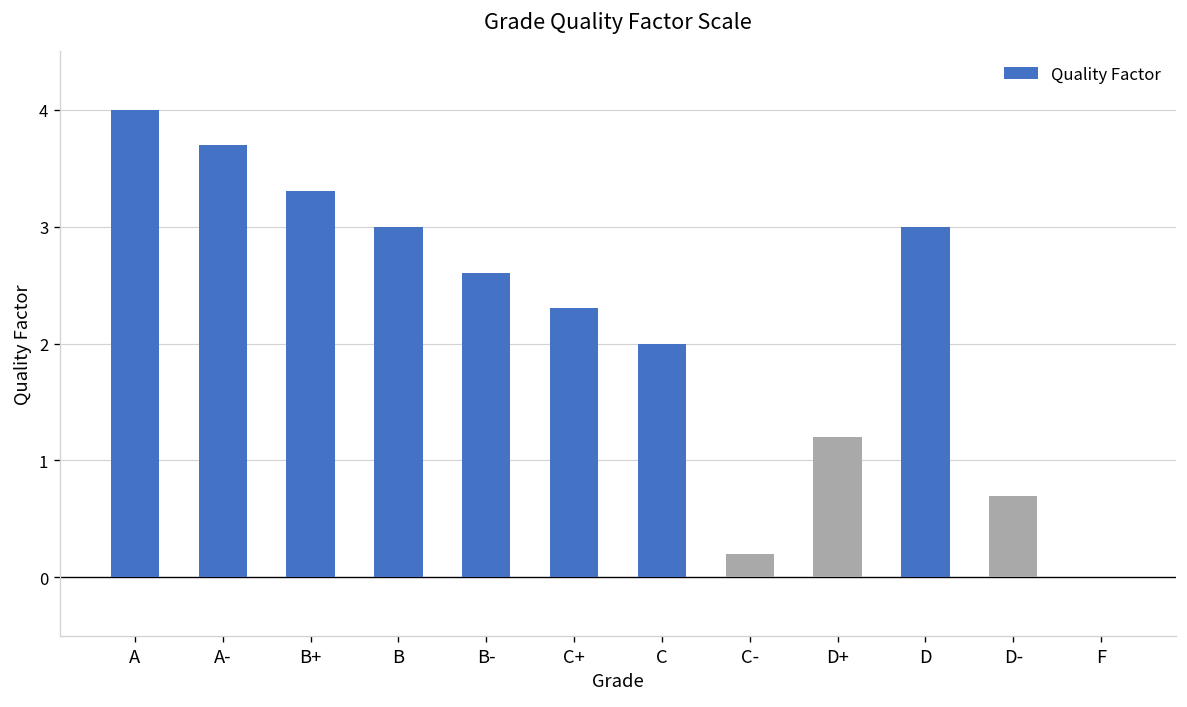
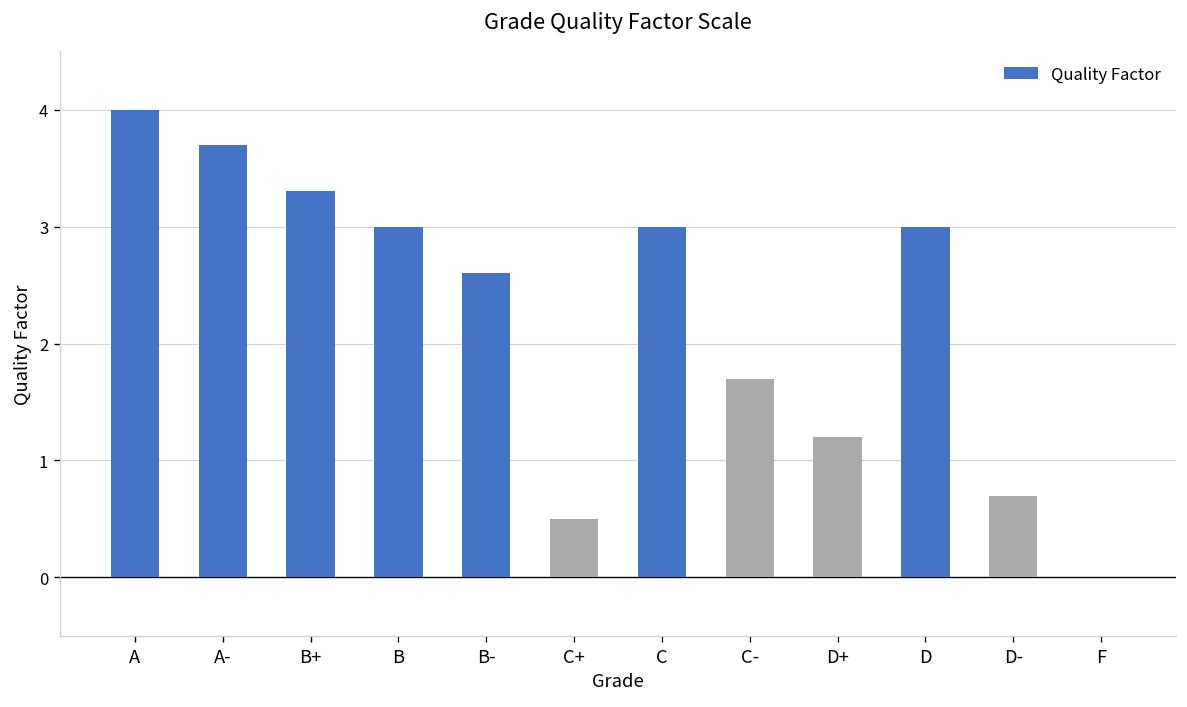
  {
    "A": 4.0,
    "A-": 3.7,
    "B+": 3.3,
    "B": 3.0,
    "B-": 2.6,
-   "C+": 2.3,
-   "C": 2,
-   "C-": 0.2,
+   "C+": 0.5,
+   "C": 3,
+   "C-": 1.7,
    "D+": 1.2,
    "D": 3.0,
    "D-": 0.7,
    "F": 0.0
  }
